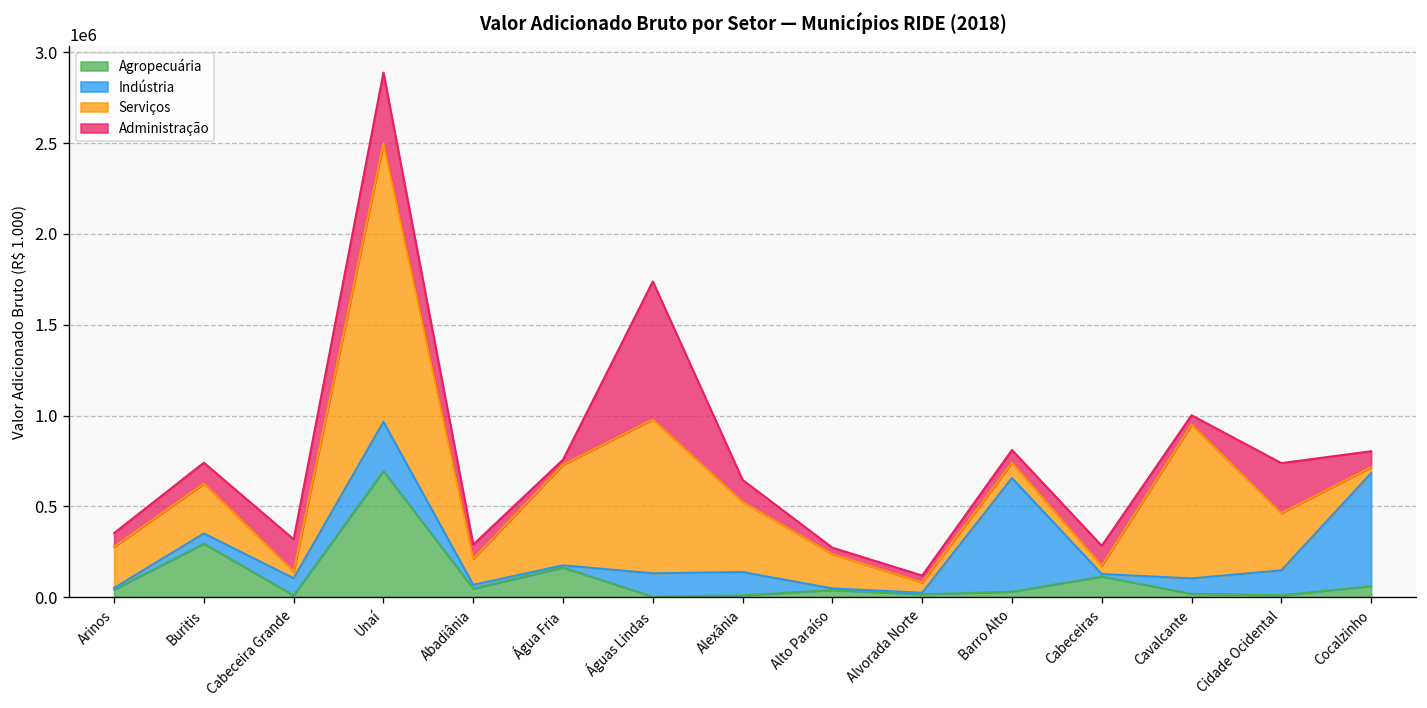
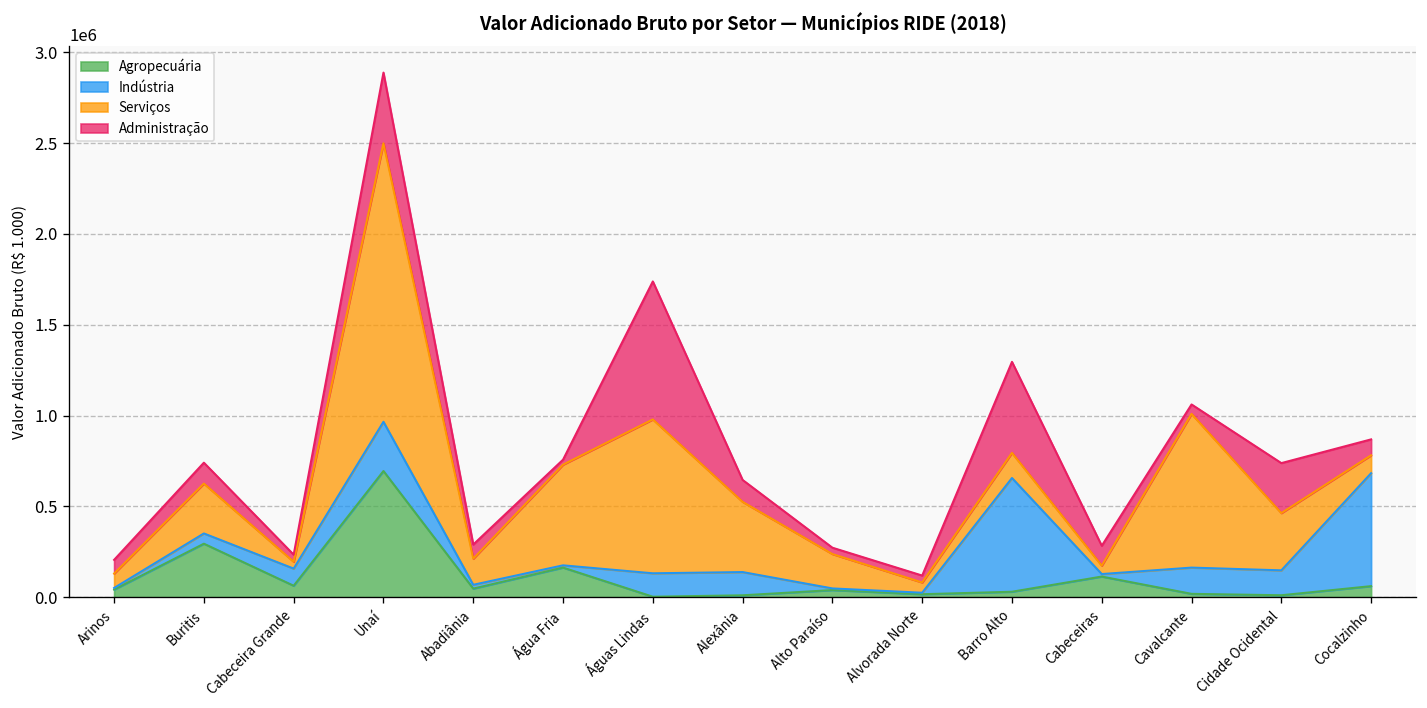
  {
    "Agropecuária": {
      "Buritis": 290000,
-     "Cabeceira Grande": 10000,
+     "Cabeceira Grande": 60000,
      "Unaí": 700000,
      "Abadiânia": 50000,
      "Águas Lindas": 0,
      "Alexânia": 10000,
      "Barro Alto": 30000,
      "Cavalcante": 20000,
      "Cidade Ocidental": 10000,
      "Cocalzinho": 60000
    },
    "Indústria": {
      "Buritis": 60000,
      "Cabeceira Grande": 90000,
      "Unaí": 270000,
      "Abadiânia": 20000,
      "Águas Lindas": 130000,
      "Alexânia": 130000,
      "Barro Alto": 630000,
-     "Cavalcante": 90000,
+     "Cavalcante": 140000,
      "Cidade Ocidental": 140000,
      "Cocalzinho": 620000
    },
    "Serviços": {
-     "Arinos": 230000,
+     "Arinos": 80000,
      "Buritis": 270000,
      "Cabeceira Grande": 40000,
      "Unaí": 1530000,
      "Abadiânia": 140000,
      "Água Fria": 550000,
      "Águas Lindas": 850000,
      "Alexânia": 390000,
      "Alto Paraíso": 190000,
      "Alvorada Norte": 60000,
-     "Barro Alto": 80000,
+     "Barro Alto": 140000,
      "Cabeceiras": 50000,
      "Cavalcante": 850000,
      "Cidade Ocidental": 310000,
-     "Cocalzinho": 30000
+     "Cocalzinho": 100000
    },
    "Administração": {
      "Arinos": 80000,
      "Buritis": 110000,
-     "Cabeceira Grande": 180000,
+     "Cabeceira Grande": 40000,
      "Unaí": 390000,
      "Abadiânia": 80000,
      "Água Fria": 30000,
      "Águas Lindas": 760000,
      "Alexânia": 120000,
      "Alto Paraíso": 30000,
      "Alvorada Norte": 40000,
-     "Barro Alto": 70000,
+     "Barro Alto": 500000,
      "Cabeceiras": 110000,
      "Cavalcante": 50000,
      "Cidade Ocidental": 280000,
      "Cocalzinho": 90000
    }
  }
